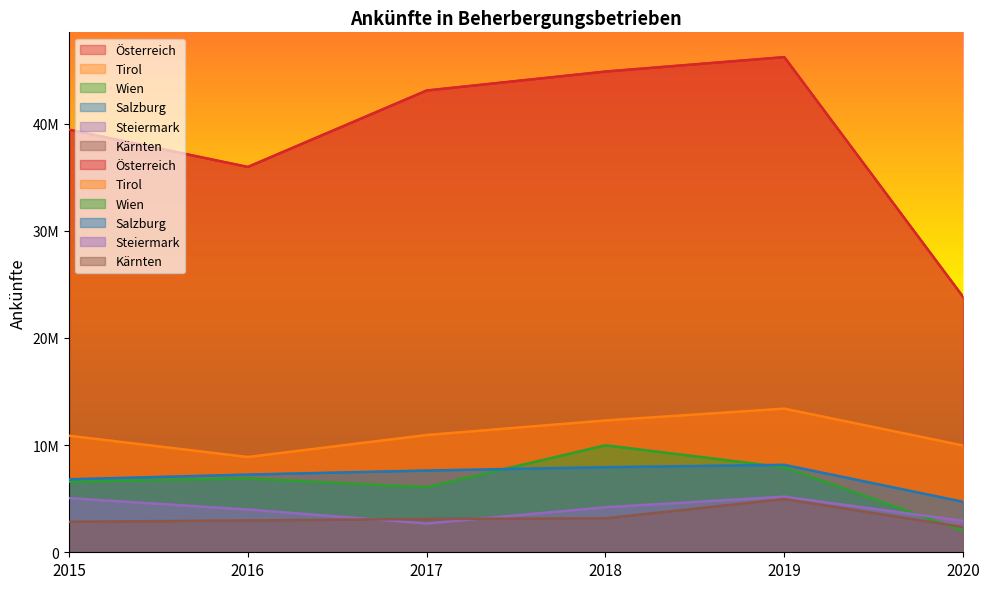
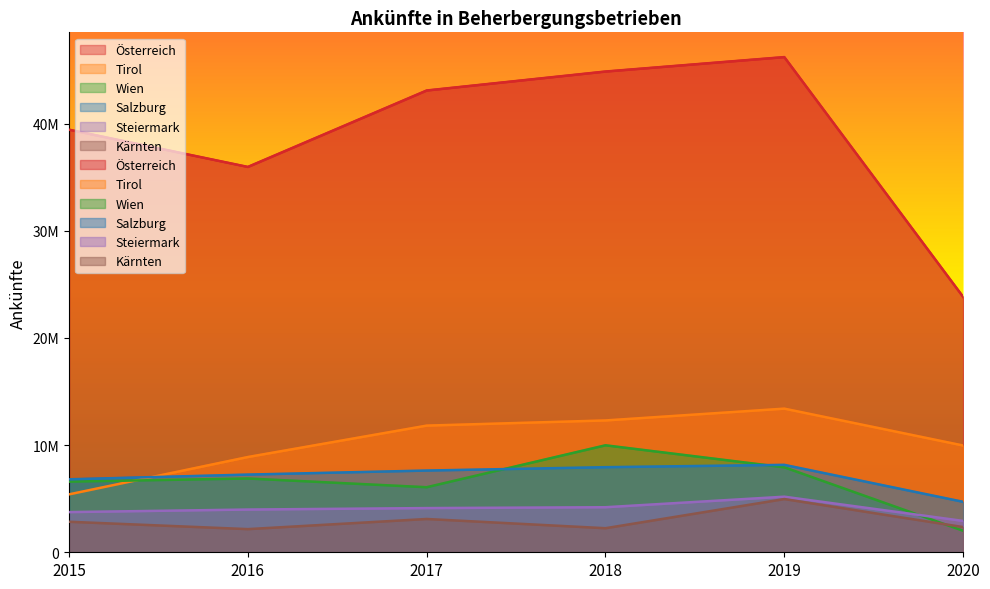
  {
    "Österreich": {
      "2015": 39400000,
      "2016": 35900000,
      "2017": 43100000,
      "2018": 44800000,
      "2019": 46200000,
      "2020": 23800000
    },
    "Tirol": {
-     "2015": 10900000,
+     "2015": 5400000,
      "2016": 8900000,
-     "2017": 10900000,
+     "2017": 11800000,
      "2018": 12300000,
      "2019": 13400000,
      "2020": 10000000
    },
    "Wien": {
      "2016": 6900000,
      "2017": 6100000,
      "2018": 10000000,
      "2020": 2000000
    },
    "Salzburg": {
      "2016": 7200000,
      "2017": 7600000,
      "2018": 7900000,
      "2020": 4700000
    },
    "Steiermark": {
-     "2015": 5100000,
+     "2015": 3700000,
      "2016": 4000000,
-     "2017": 2700000,
+     "2017": 4100000,
      "2018": 4200000,
      "2020": 2900000
    },
    "Kärnten": {
      "2015": 2800000,
-     "2016": 3000000,
+     "2016": 2200000,
      "2017": 3100000,
-     "2018": 3200000,
+     "2018": 2200000,
      "2020": 2400000
    }
  }
